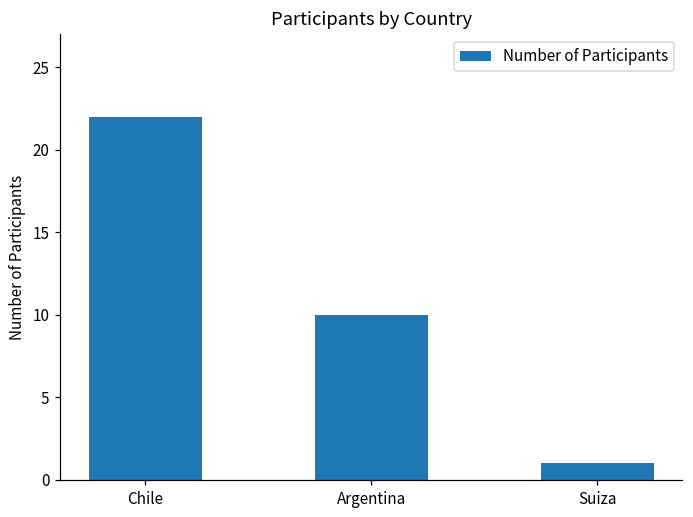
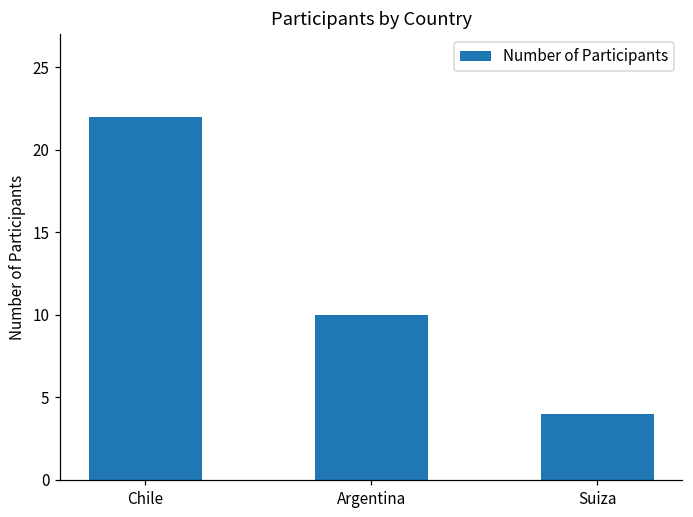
  {
    "Chile": 22,
    "Argentina": 10,
-   "Suiza": 1
+   "Suiza": 4
  }
